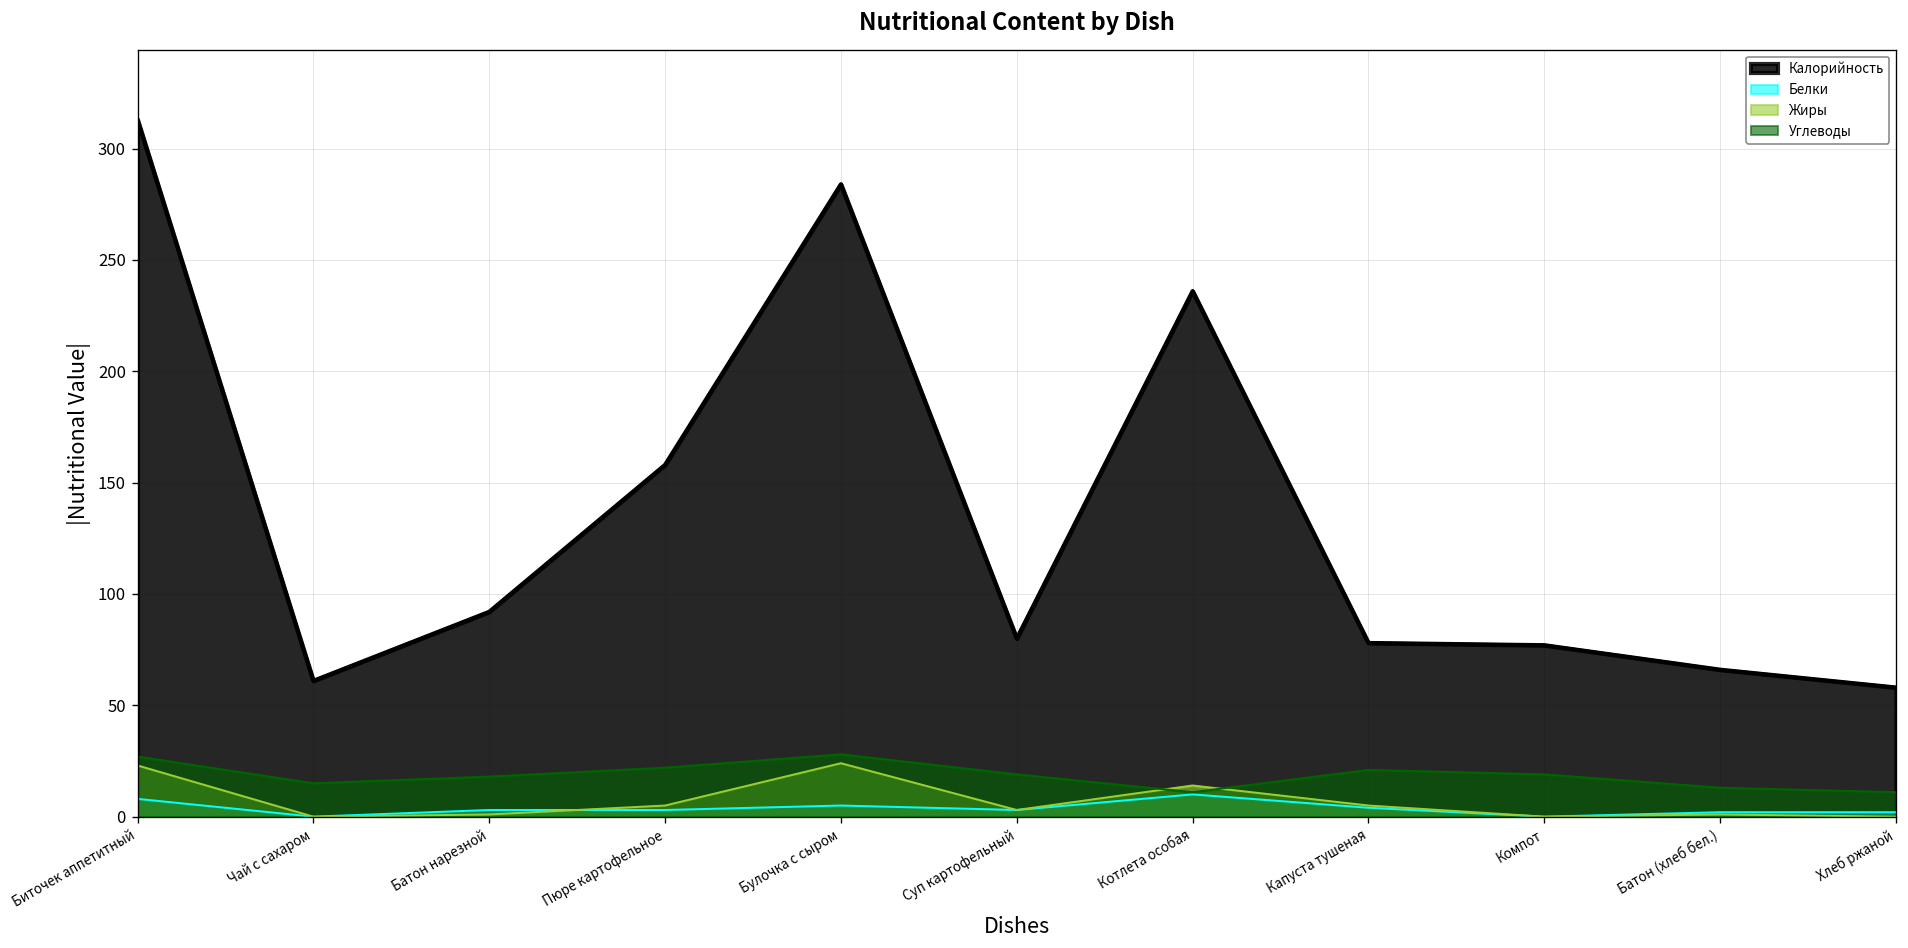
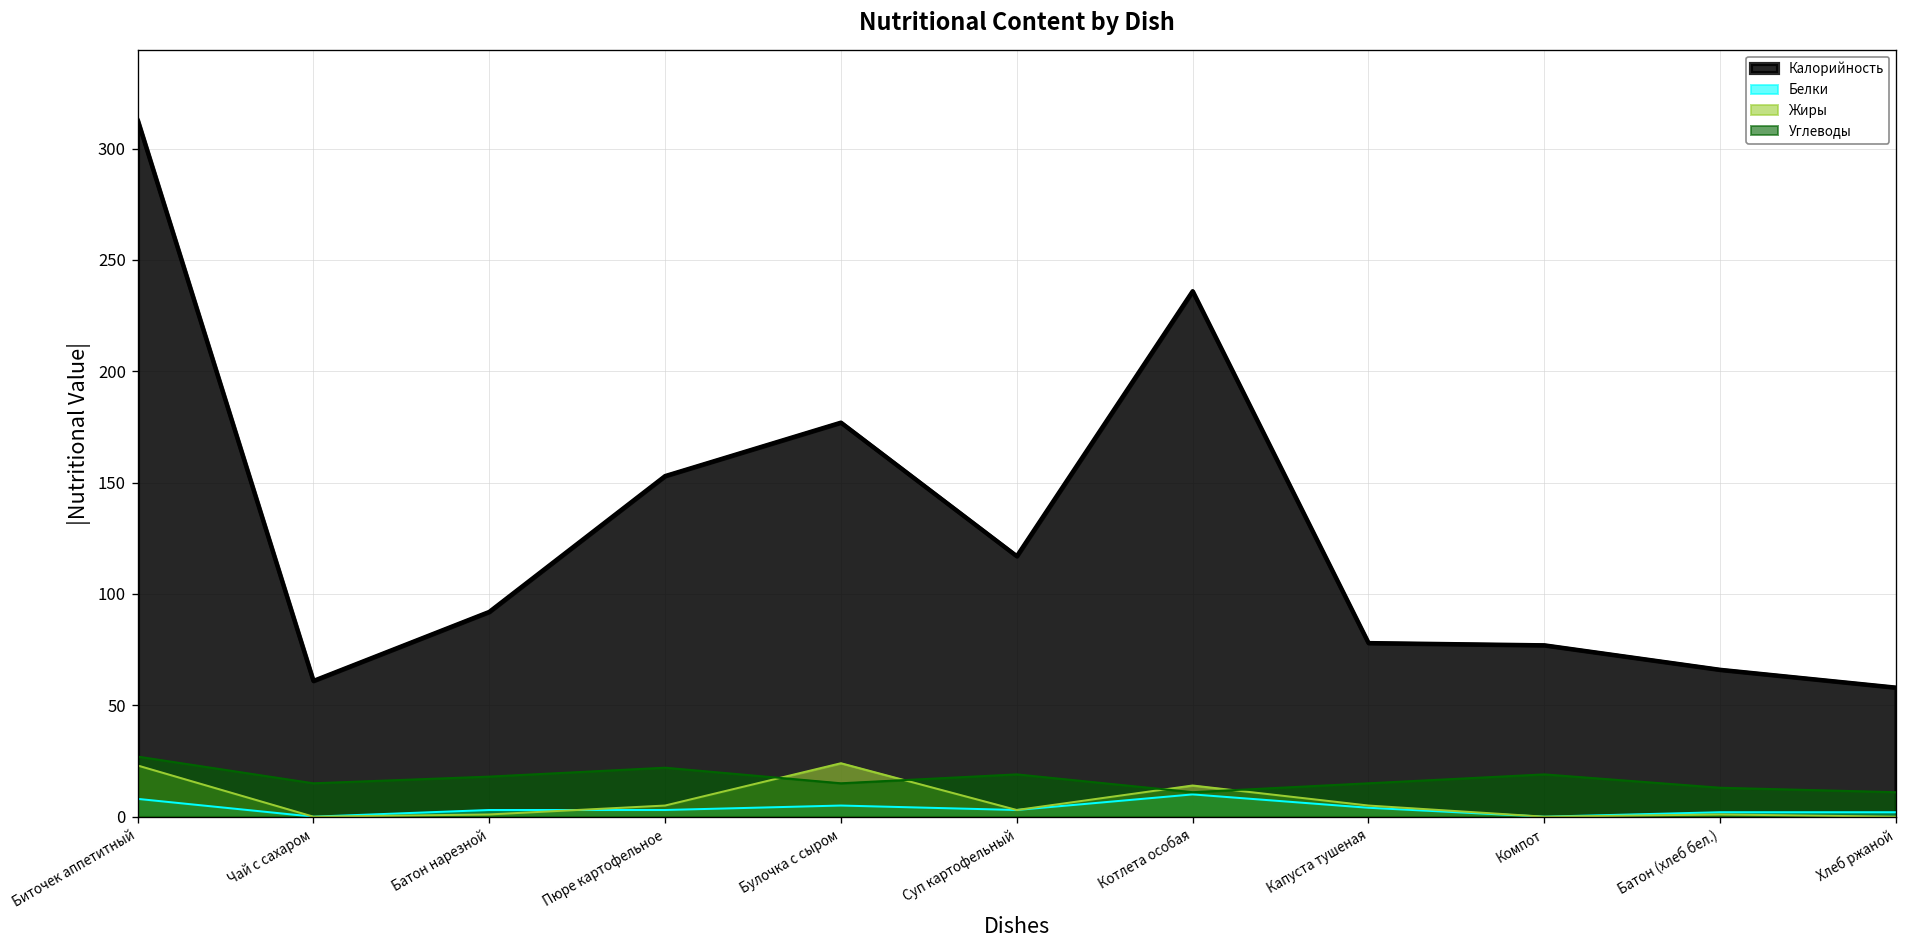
  {
    "Калорийность": {
      "Биточек аппетитный": 313,
      "Чай с сахаром": 61,
      "Батон нарезной": 92,
-     "Пюре картофельное": 158,
-     "Булочка с сыром": 284,
-     "Суп картофельный": 80,
+     "Пюре картофельное": 153,
+     "Булочка с сыром": 177,
+     "Суп картофельный": 117,
      "Котлета особая": 236,
      "Капуста тушеная": 78,
      "Компот": 77,
      "Батон (хлеб бел.)": 66,
      "Хлеб ржаной": 58
    },
    "Белки": {
      "Биточек аппетитный": 8,
      "Батон нарезной": 3,
      "Пюре картофельное": 3,
      "Булочка с сыром": 5,
      "Хлеб ржаной": 2
    },
    "Жиры": {
      "Биточек аппетитный": 23,
      "Батон нарезной": 1,
      "Пюре картофельное": 5,
      "Булочка с сыром": 24,
      "Котлета особая": 14,
      "Хлеб ржаной": 0
    },
    "Углеводы": {
      "Биточек аппетитный": 27,
      "Чай с сахаром": 15,
      "Батон нарезной": 18,
      "Пюре картофельное": 22,
-     "Булочка с сыром": 28,
+     "Булочка с сыром": 15,
      "Суп картофельный": 19,
-     "Капуста тушеная": 21,
+     "Капуста тушеная": 15,
      "Компот": 19,
      "Батон (хлеб бел.)": 13,
      "Хлеб ржаной": 11
    }
  }
